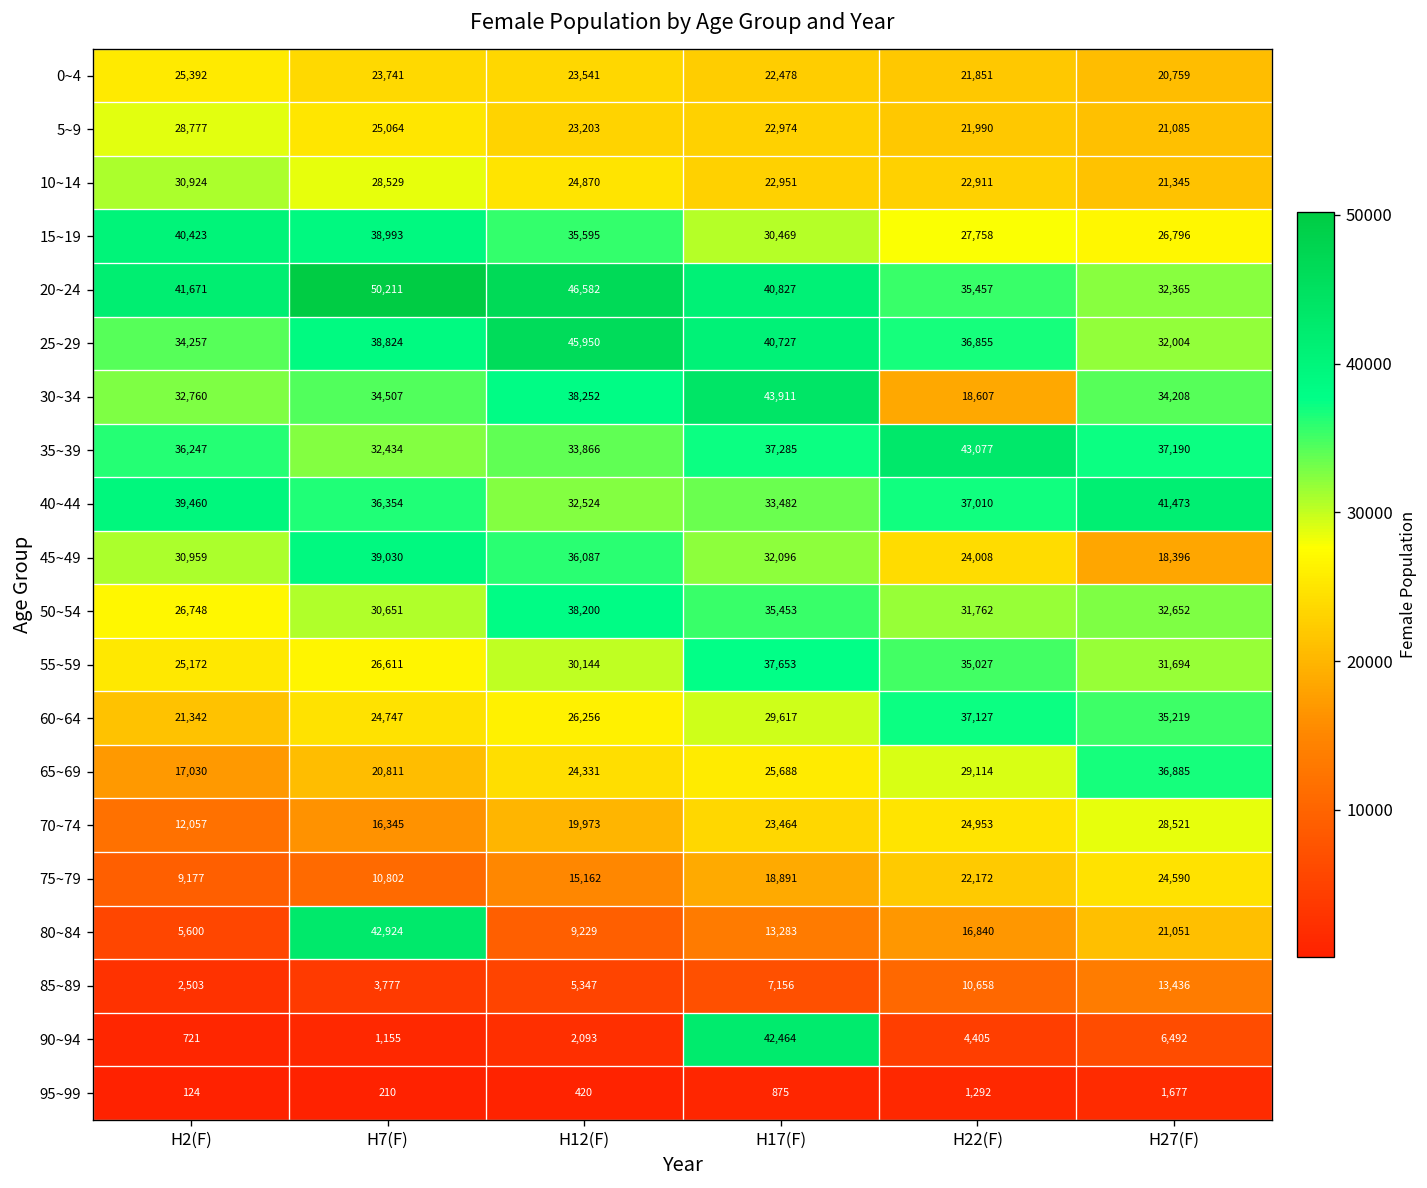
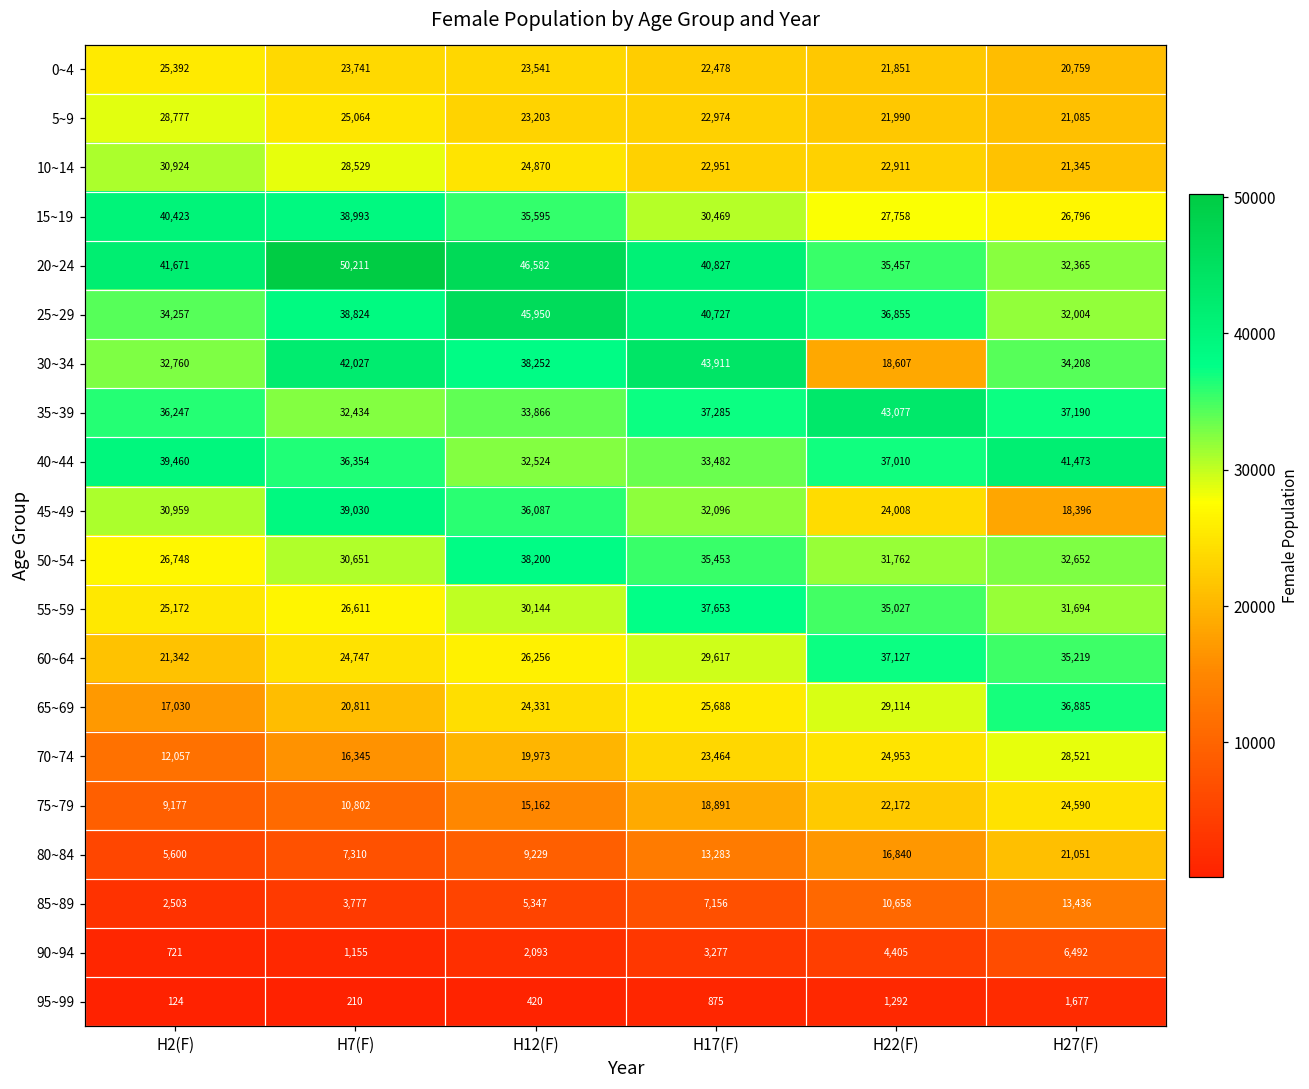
  {
    "0~4": {
      "H2(F)": "25,392",
      "H7(F)": "23,741",
      "H12(F)": "23,541",
      "H17(F)": "22,478",
      "H22(F)": "21,851",
      "H27(F)": "20,759"
    },
    "5~9": {
      "H2(F)": "28,777",
      "H7(F)": "25,064",
      "H12(F)": "23,203",
      "H17(F)": "22,974",
      "H22(F)": "21,990",
      "H27(F)": "21,085"
    },
    "10~14": {
      "H2(F)": "30,924",
      "H7(F)": "28,529",
      "H12(F)": "24,870",
      "H17(F)": "22,951",
      "H22(F)": "22,911",
      "H27(F)": "21,345"
    },
    "15~19": {
      "H2(F)": "40,423",
      "H7(F)": "38,993",
      "H12(F)": "35,595",
      "H17(F)": "30,469",
      "H22(F)": "27,758",
      "H27(F)": "26,796"
    },
    "20~24": {
      "H2(F)": "41,671",
      "H7(F)": "50,211",
      "H12(F)": "46,582",
      "H17(F)": "40,827",
      "H22(F)": "35,457",
      "H27(F)": "32,365"
    },
    "25~29": {
      "H2(F)": "34,257",
      "H7(F)": "38,824",
      "H12(F)": "45,950",
      "H17(F)": "40,727",
      "H22(F)": "36,855",
      "H27(F)": "32,004"
    },
    "30~34": {
      "H2(F)": "32,760",
-     "H7(F)": "34,507",
+     "H7(F)": "42,027",
      "H12(F)": "38,252",
      "H17(F)": "43,911",
      "H22(F)": "18,607",
      "H27(F)": "34,208"
    },
    "35~39": {
      "H2(F)": "36,247",
      "H7(F)": "32,434",
      "H12(F)": "33,866",
      "H17(F)": "37,285",
      "H22(F)": "43,077",
      "H27(F)": "37,190"
    },
    "40~44": {
      "H2(F)": "39,460",
      "H7(F)": "36,354",
      "H12(F)": "32,524",
      "H17(F)": "33,482",
      "H22(F)": "37,010",
      "H27(F)": "41,473"
    },
    "45~49": {
      "H2(F)": "30,959",
      "H7(F)": "39,030",
      "H12(F)": "36,087",
      "H17(F)": "32,096",
      "H22(F)": "24,008",
      "H27(F)": "18,396"
    },
    "50~54": {
      "H2(F)": "26,748",
      "H7(F)": "30,651",
      "H12(F)": "38,200",
      "H17(F)": "35,453",
      "H22(F)": "31,762",
      "H27(F)": "32,652"
    },
    "55~59": {
      "H2(F)": "25,172",
      "H7(F)": "26,611",
      "H12(F)": "30,144",
      "H17(F)": "37,653",
      "H22(F)": "35,027",
      "H27(F)": "31,694"
    },
    "60~64": {
      "H2(F)": "21,342",
      "H7(F)": "24,747",
      "H12(F)": "26,256",
      "H17(F)": "29,617",
      "H22(F)": "37,127",
      "H27(F)": "35,219"
    },
    "65~69": {
      "H2(F)": "17,030",
      "H7(F)": "20,811",
      "H12(F)": "24,331",
      "H17(F)": "25,688",
      "H22(F)": "29,114",
      "H27(F)": "36,885"
    },
    "70~74": {
      "H2(F)": "12,057",
      "H7(F)": "16,345",
      "H12(F)": "19,973",
      "H17(F)": "23,464",
      "H22(F)": "24,953",
      "H27(F)": "28,521"
    },
    "75~79": {
      "H2(F)": "9,177",
      "H7(F)": "10,802",
      "H12(F)": "15,162",
      "H17(F)": "18,891",
      "H22(F)": "22,172",
      "H27(F)": "24,590"
    },
    "80~84": {
      "H2(F)": "5,600",
-     "H7(F)": "42,924",
+     "H7(F)": "7,310",
      "H12(F)": "9,229",
      "H17(F)": "13,283",
      "H22(F)": "16,840",
      "H27(F)": "21,051"
    },
    "85~89": {
      "H2(F)": "2,503",
      "H7(F)": "3,777",
      "H12(F)": "5,347",
      "H17(F)": "7,156",
      "H22(F)": "10,658",
      "H27(F)": "13,436"
    },
    "90~94": {
      "H2(F)": "721",
      "H7(F)": "1,155",
      "H12(F)": "2,093",
-     "H17(F)": "42,464",
+     "H17(F)": "3,277",
      "H22(F)": "4,405",
      "H27(F)": "6,492"
    },
    "95~99": {
      "H2(F)": "124",
      "H7(F)": "210",
      "H12(F)": "420",
      "H17(F)": "875",
      "H22(F)": "1,292",
      "H27(F)": "1,677"
    }
  }
